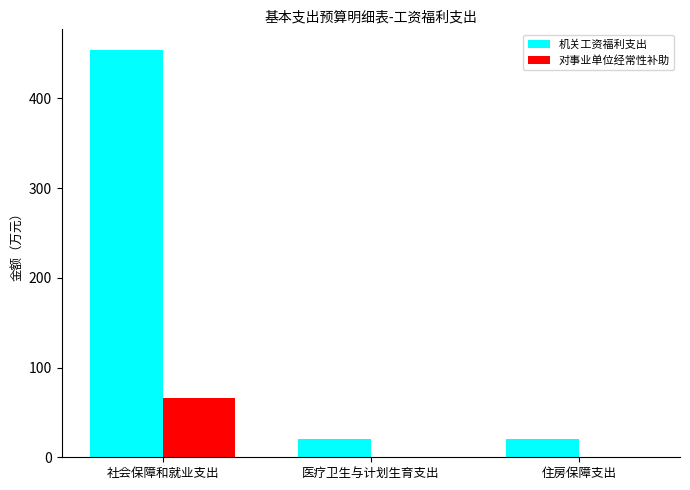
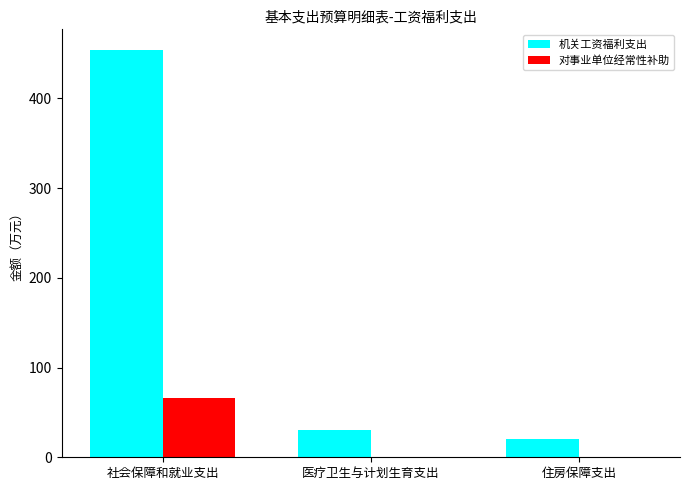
  {
    "机关工资福利支出": {
      "社会保障和就业支出": 450,
-     "医疗卫生与计划生育支出": 20,
+     "医疗卫生与计划生育支出": 30,
      "住房保障支出": 20
    },
    "对事业单位经常性补助": {
      "社会保障和就业支出": 70,
      "医疗卫生与计划生育支出": 0,
      "住房保障支出": 0
    }
  }
